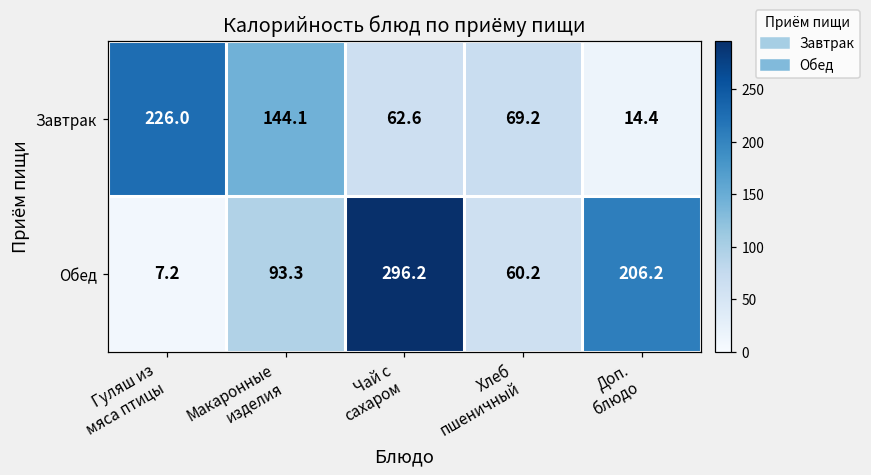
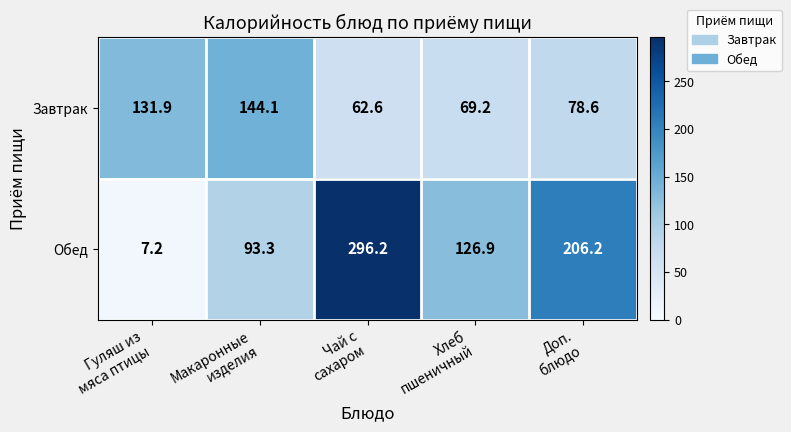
  {
    "Завтрак": {
-     "Гуляш из мяса птицы": 226.0,
+     "Гуляш из мяса птицы": 131.9,
      "Макаронные изделия": 144.1,
      "Чай с сахаром": 62.6,
      "Хлеб пшеничный": 69.2,
-     "Доп. блюдо": 14.4
+     "Доп. блюдо": 78.6
    },
    "Обед": {
      "Гуляш из мяса птицы": 7.2,
      "Макаронные изделия": 93.3,
      "Чай с сахаром": 296.2,
-     "Хлеб пшеничный": 60.2,
+     "Хлеб пшеничный": 126.9,
      "Доп. блюдо": 206.2
    }
  }
